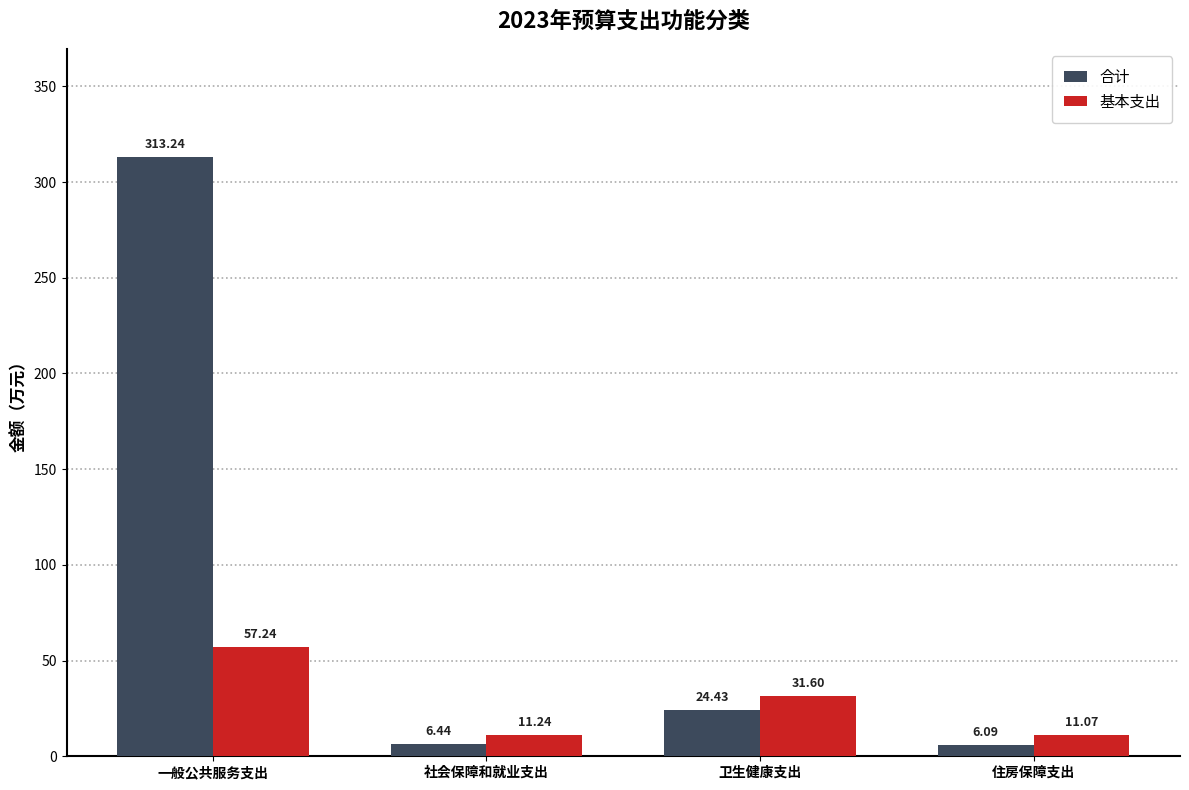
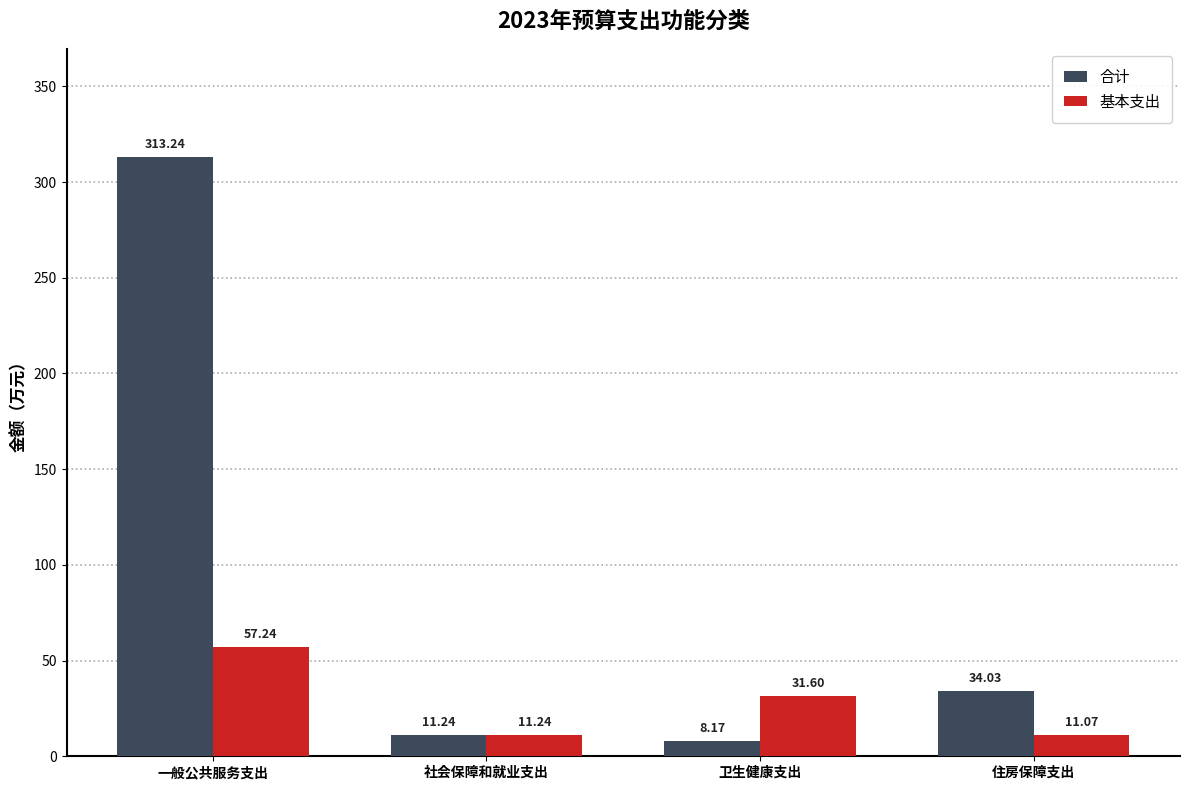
  {
    "合计": {
      "一般公共服务支出": 313.24,
-     "社会保障和就业支出": 6.44,
-     "卫生健康支出": 24.43,
-     "住房保障支出": 6.09
+     "社会保障和就业支出": 11.24,
+     "卫生健康支出": 8.17,
+     "住房保障支出": 34.03
    },
    "基本支出": {
      "一般公共服务支出": 57.24,
      "社会保障和就业支出": 11.24,
      "卫生健康支出": 31.60,
      "住房保障支出": 11.07
    }
  }
